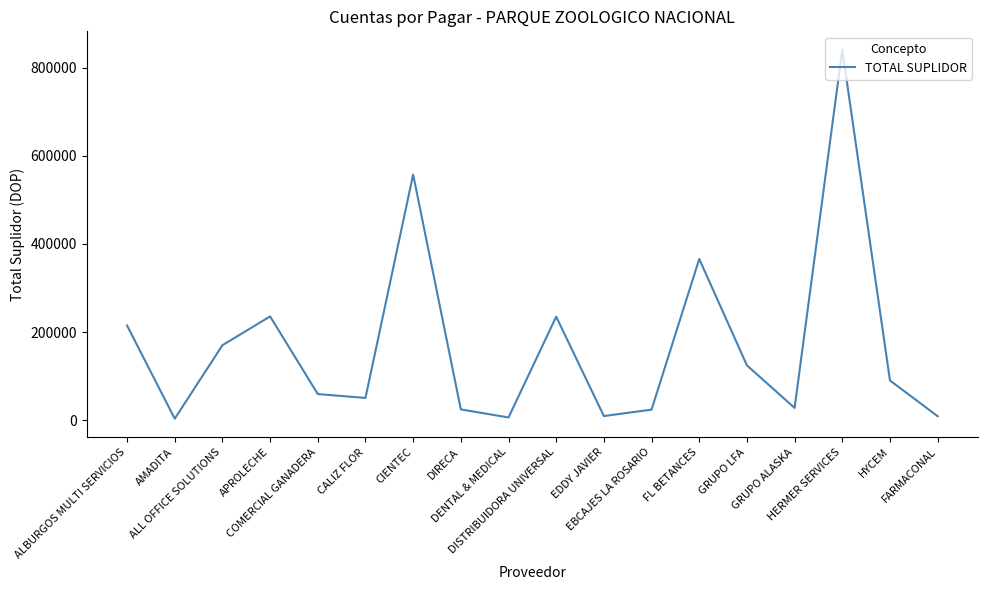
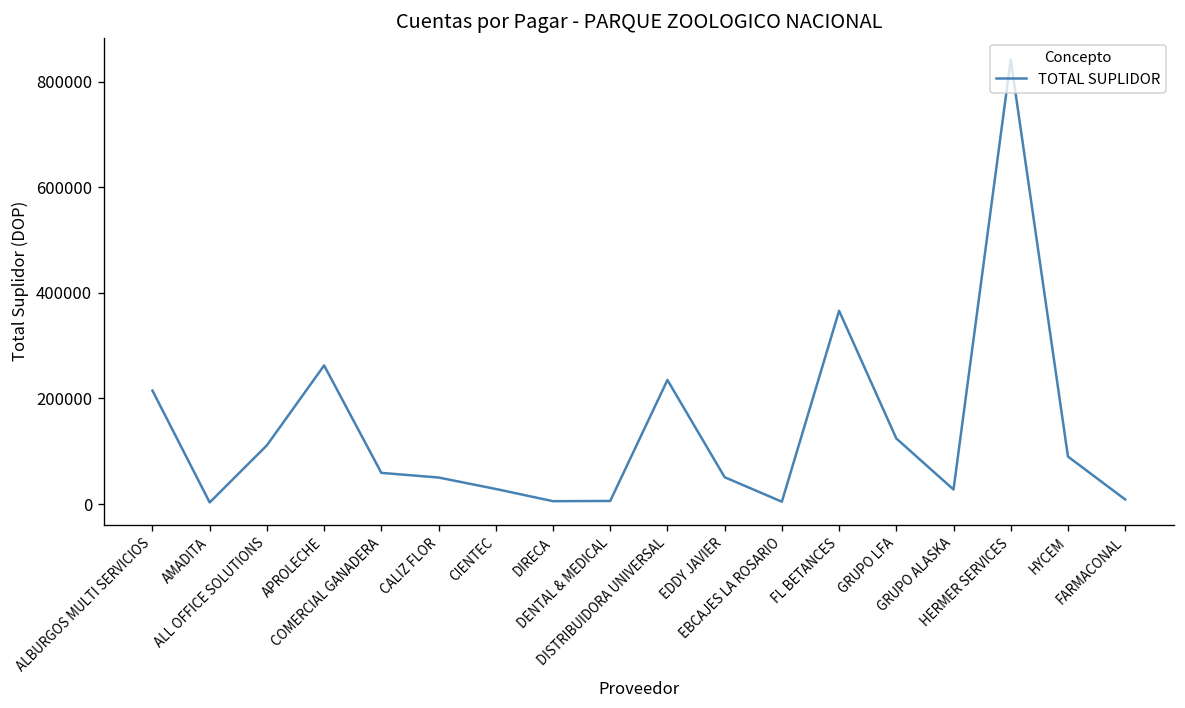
  {
    "ALBURGOS MULTI SERVICIOS": 210000,
    "AMADITA": 0,
-   "ALL OFFICE SOLUTIONS": 170000,
-   "APROLECHE": 240000,
+   "ALL OFFICE SOLUTIONS": 110000,
+   "APROLECHE": 260000,
    "COMERCIAL GANADERA": 60000,
    "CALIZ FLOR": 50000,
-   "CIENTEC": 560000,
-   "DIRECA": 20000,
+   "CIENTEC": 30000,
+   "DIRECA": 10000,
    "DENTAL & MEDICAL": 10000,
    "DISTRIBUIDORA UNIVERSAL": 230000,
-   "EDDY JAVIER": 10000,
-   "EBCAJES LA ROSARIO": 20000,
+   "EDDY JAVIER": 50000,
+   "EBCAJES LA ROSARIO": 0,
    "FL BETANCES": 370000,
    "GRUPO LFA": 120000,
    "GRUPO ALASKA": 30000,
    "HYCEM": 90000,
    "FARMACONAL": 10000
  }
